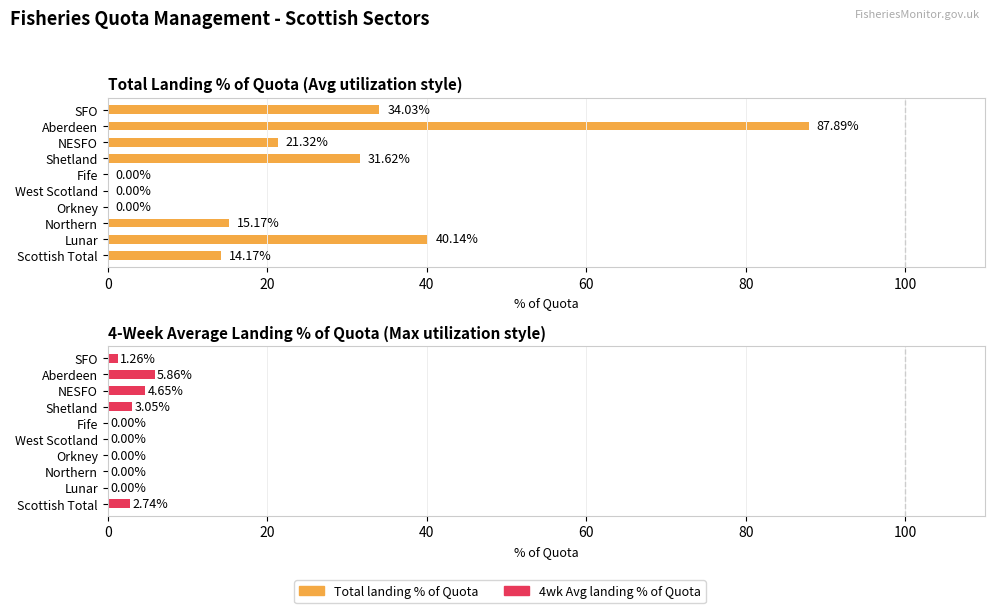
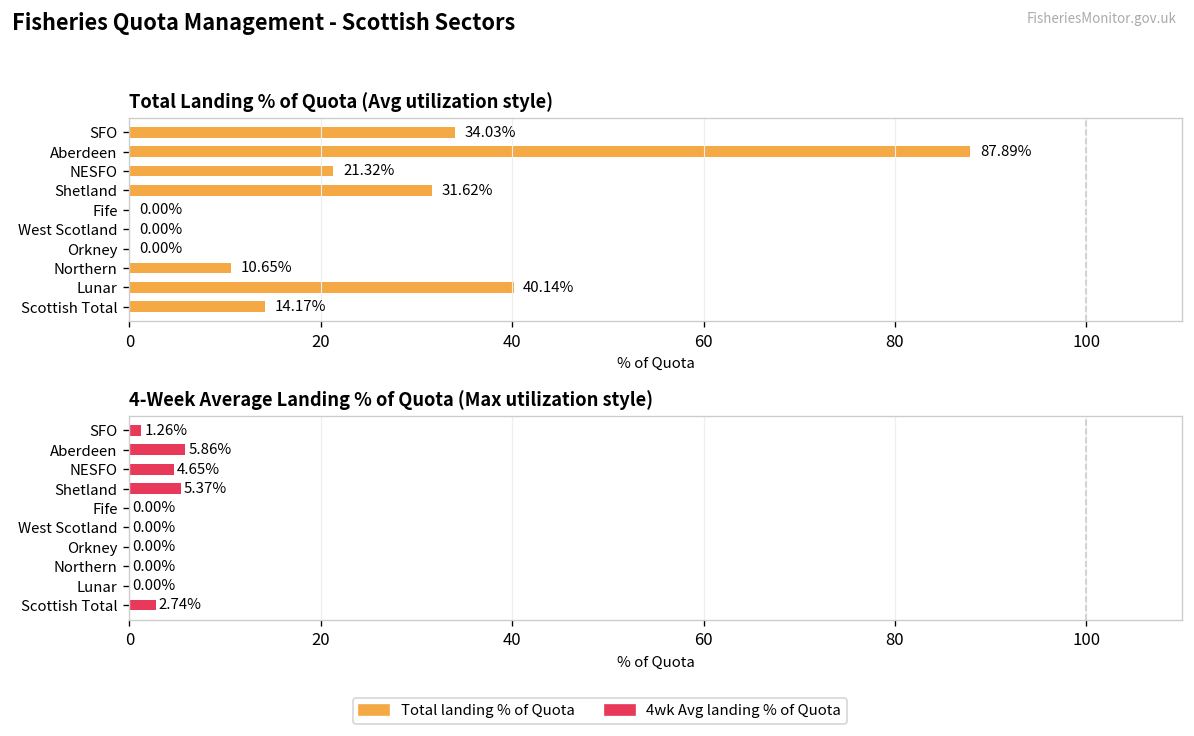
  {
    "Total Landing % of Quota (Avg utilization style)": {
      "SFO": "34.03%",
      "Aberdeen": "87.89%",
      "NESFO": "21.32%",
      "Shetland": "31.62%",
      "Fife": "0.00%",
      "West Scotland": "0.00%",
      "Orkney": "0.00%",
-     "Northern": "15.17%",
+     "Northern": "10.65%",
      "Lunar": "40.14%",
      "Scottish Total": "14.17%"
    },
    "4-Week Average Landing % of Quota (Max utilization style)": {
      "SFO": "1.26%",
      "Aberdeen": "5.86%",
      "NESFO": "4.65%",
-     "Shetland": "3.05%",
+     "Shetland": "5.37%",
      "Fife": "0.00%",
      "West Scotland": "0.00%",
      "Orkney": "0.00%",
      "Northern": "0.00%",
      "Lunar": "0.00%",
      "Scottish Total": "2.74%"
    }
  }
